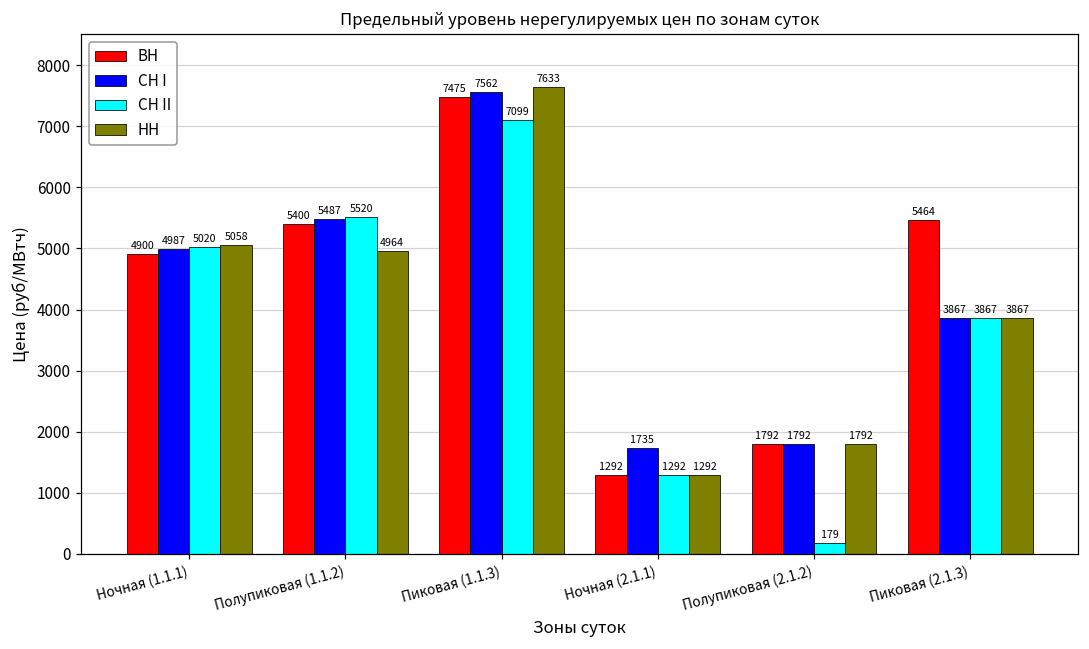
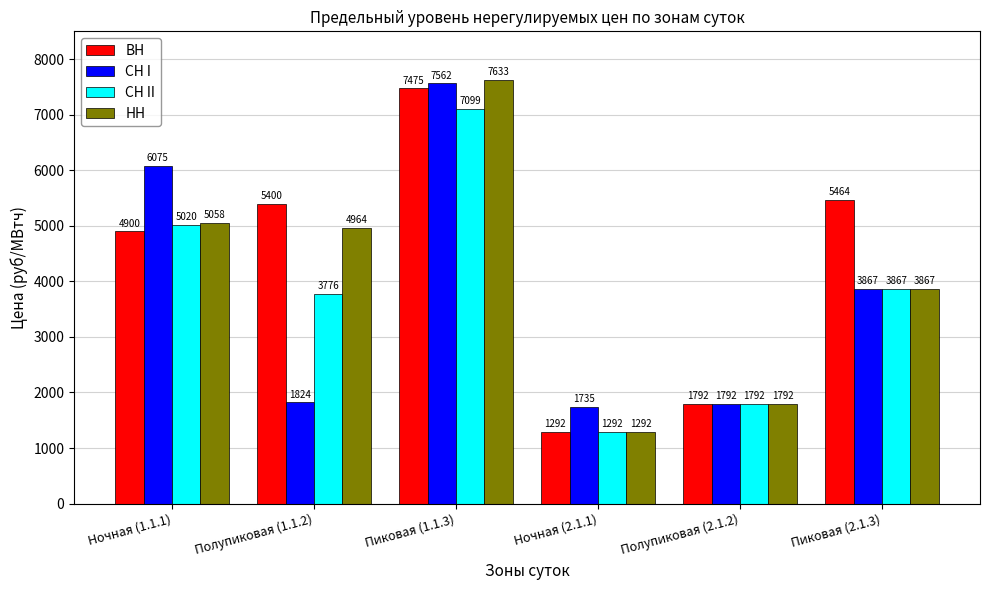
  {
    "ВН": {
      "Ночная (1.1.1)": 4900,
      "Полупиковая (1.1.2)": 5400,
      "Пиковая (1.1.3)": 7475,
      "Ночная (2.1.1)": 1292,
      "Полупиковая (2.1.2)": 1792,
      "Пиковая (2.1.3)": 5464
    },
    "СН I": {
-     "Ночная (1.1.1)": 4987,
-     "Полупиковая (1.1.2)": 5487,
+     "Ночная (1.1.1)": 6075,
+     "Полупиковая (1.1.2)": 1824,
      "Пиковая (1.1.3)": 7562,
      "Ночная (2.1.1)": 1735,
      "Полупиковая (2.1.2)": 1792,
      "Пиковая (2.1.3)": 3867
    },
    "СН II": {
      "Ночная (1.1.1)": 5020,
-     "Полупиковая (1.1.2)": 5520,
+     "Полупиковая (1.1.2)": 3776,
      "Пиковая (1.1.3)": 7099,
      "Ночная (2.1.1)": 1292,
-     "Полупиковая (2.1.2)": 179,
+     "Полупиковая (2.1.2)": 1792,
      "Пиковая (2.1.3)": 3867
    },
    "НН": {
      "Ночная (1.1.1)": 5058,
      "Полупиковая (1.1.2)": 4964,
      "Пиковая (1.1.3)": 7633,
      "Ночная (2.1.1)": 1292,
      "Полупиковая (2.1.2)": 1792,
      "Пиковая (2.1.3)": 3867
    }
  }
